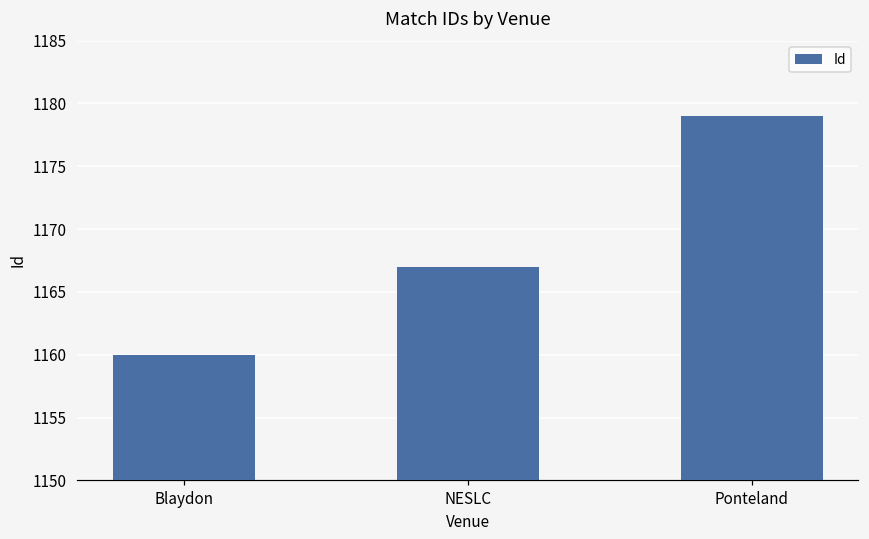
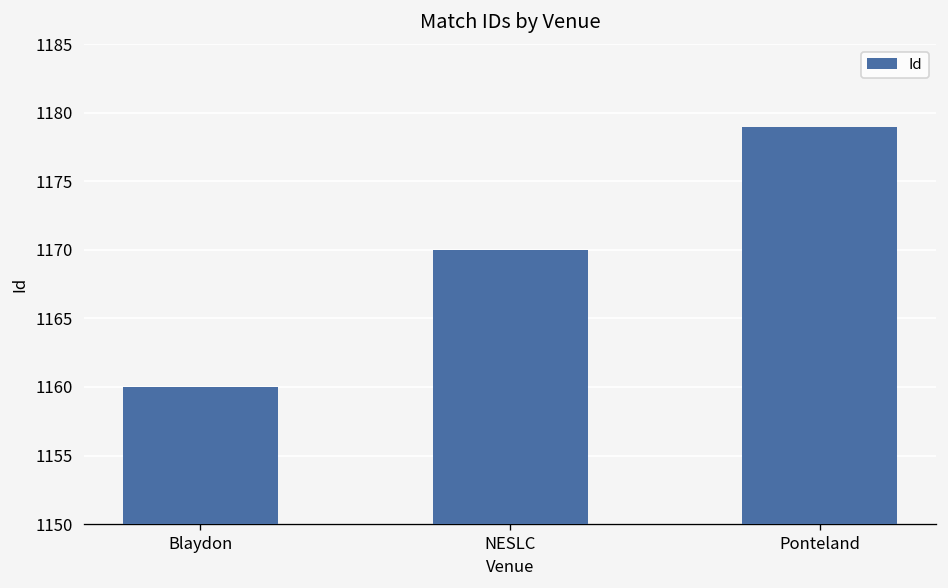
  {
    "Blaydon": 1160,
-   "NESLC": 1167,
+   "NESLC": 1170,
    "Ponteland": 1179
  }
